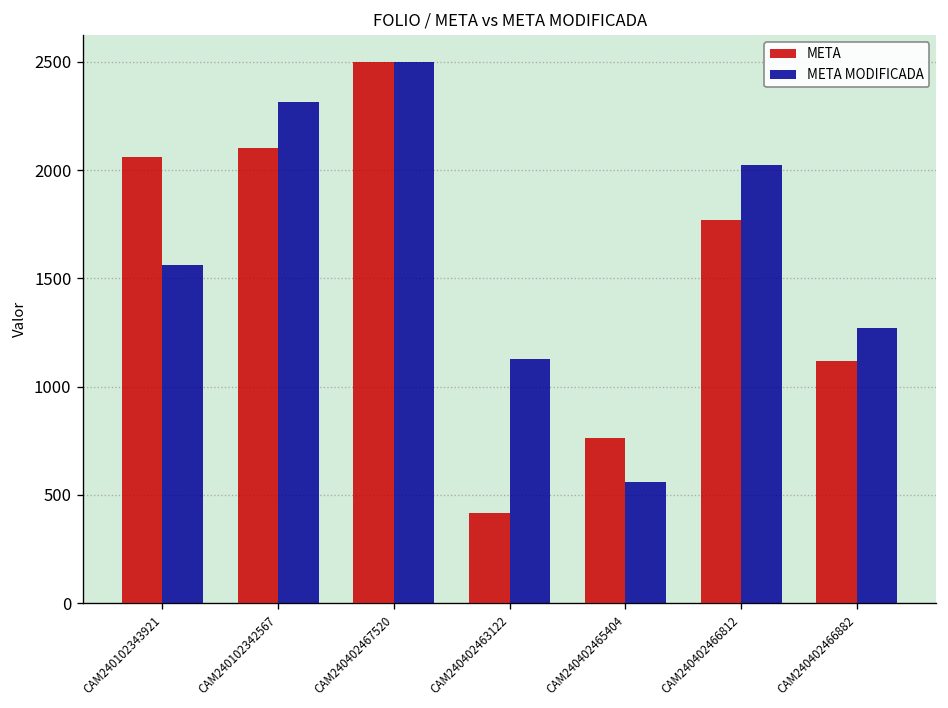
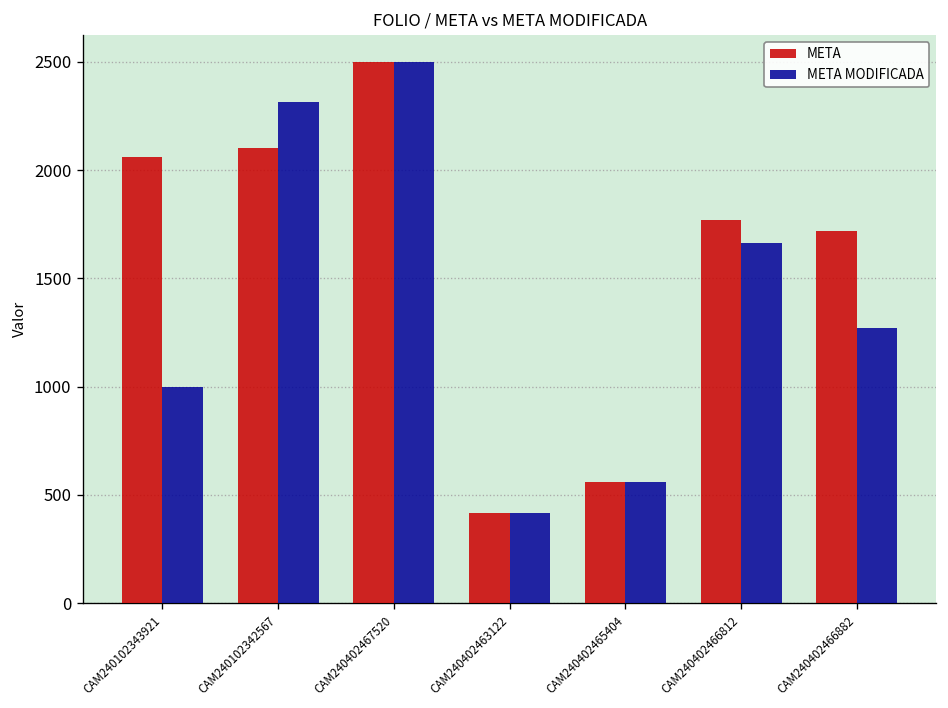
  {
    "META": {
      "CAM240102343921": 2060,
      "CAM240102342567": 2100,
      "CAM240402467520": 2500,
      "CAM240402463122": 420,
-     "CAM240402465404": 760,
+     "CAM240402465404": 560,
      "CAM240402466812": 1770,
-     "CAM240402466882": 1120
+     "CAM240402466882": 1720
    },
    "META MODIFICADA": {
-     "CAM240102343921": 1560,
+     "CAM240102343921": 1000,
      "CAM240102342567": 2310,
      "CAM240402467520": 2500,
-     "CAM240402463122": 1130,
+     "CAM240402463122": 420,
      "CAM240402465404": 560,
-     "CAM240402466812": 2020,
+     "CAM240402466812": 1660,
      "CAM240402466882": 1270
    }
  }
